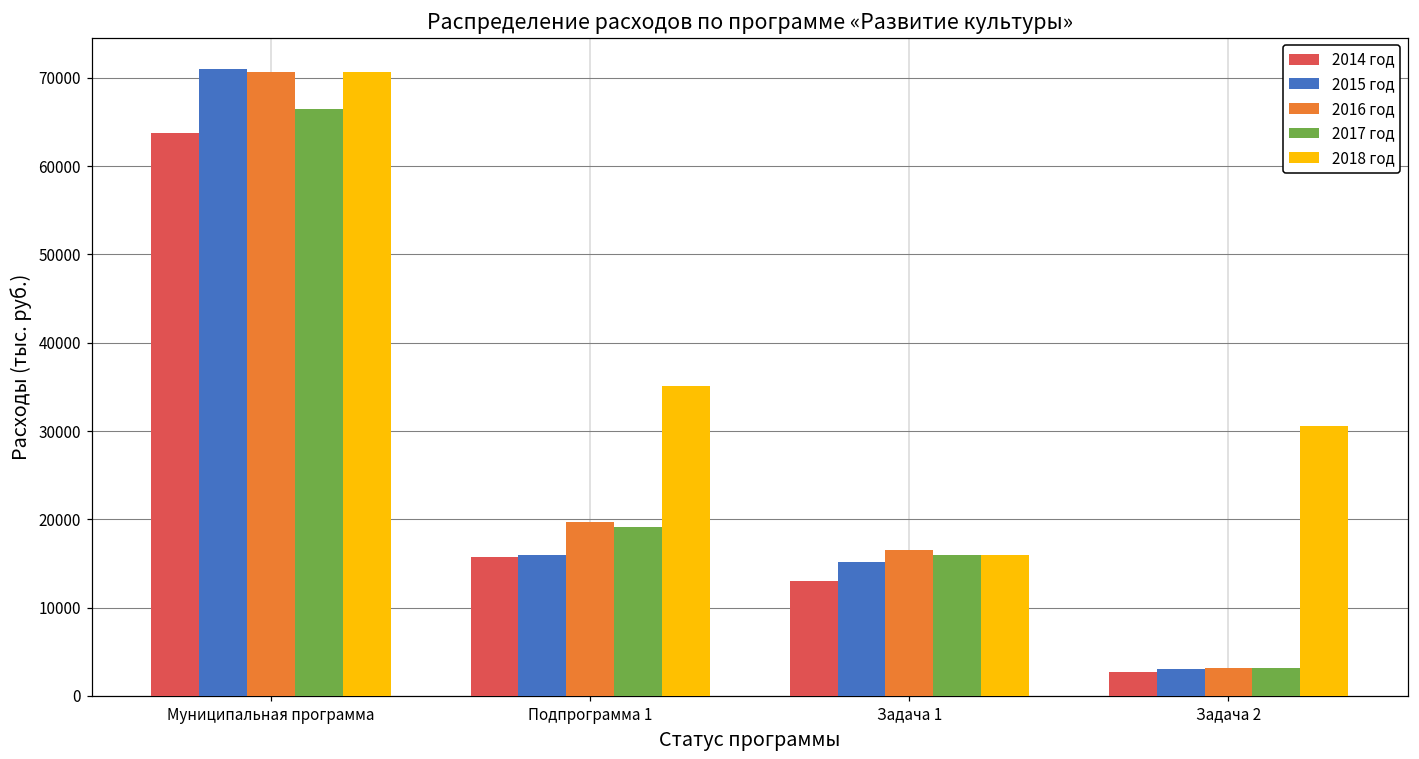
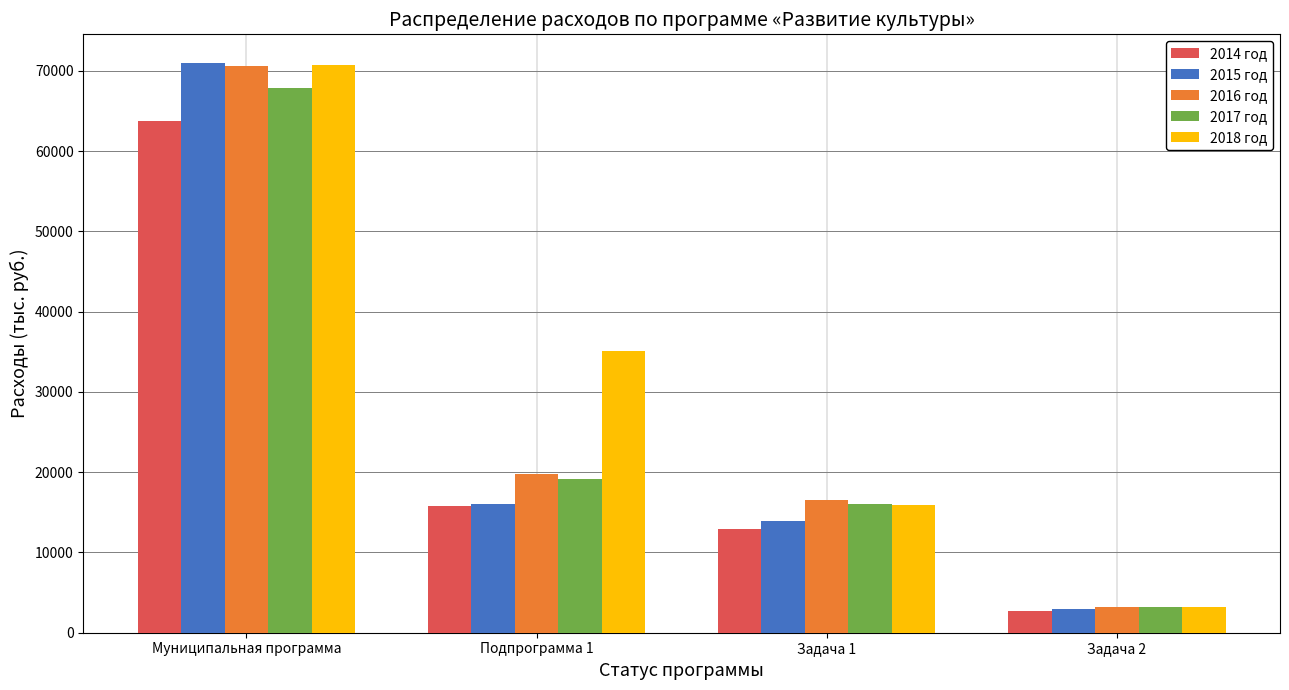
  {
    "2015 год": {
      "Муниципальная программа": 71000,
      "Подпрограмма 1": 16000,
-     "Задача 1": 15000,
+     "Задача 1": 14000,
      "Задача 2": 3000
    },
    "2017 год": {
-     "Муниципальная программа": 66000,
+     "Муниципальная программа": 68000,
      "Подпрограмма 1": 19000,
      "Задача 1": 16000,
      "Задача 2": 3000
    },
    "2018 год": {
      "Муниципальная программа": 71000,
      "Подпрограмма 1": 35000,
      "Задача 1": 16000,
-     "Задача 2": 31000
+     "Задача 2": 3000
    }
  }
